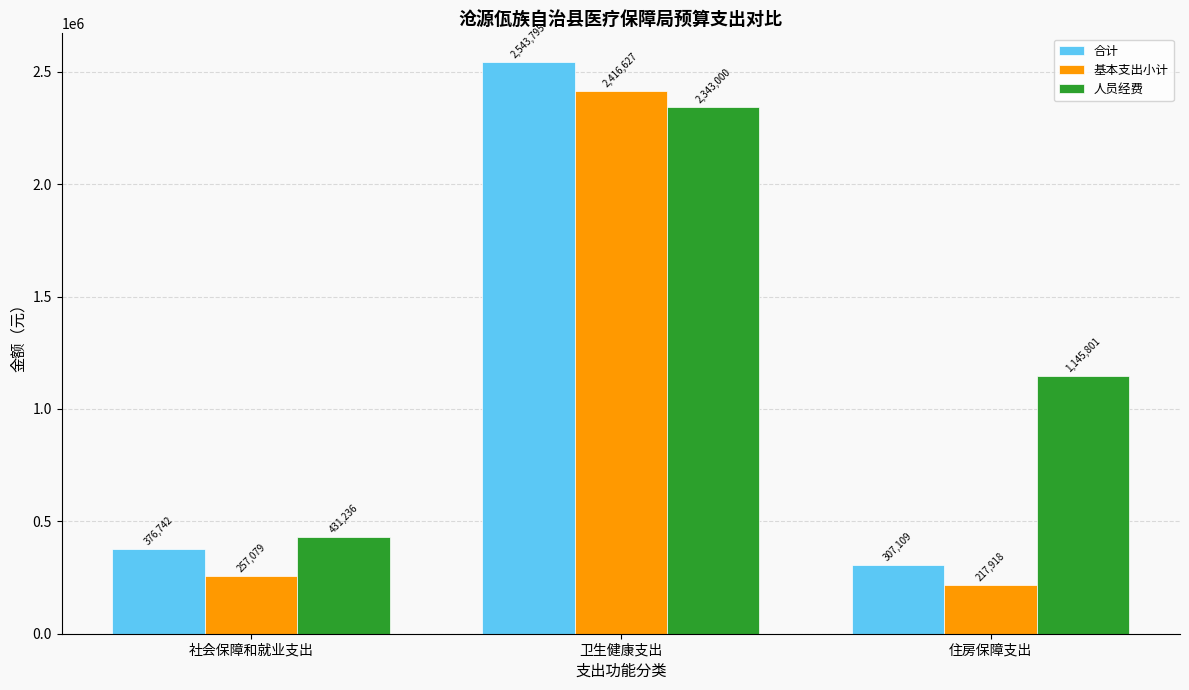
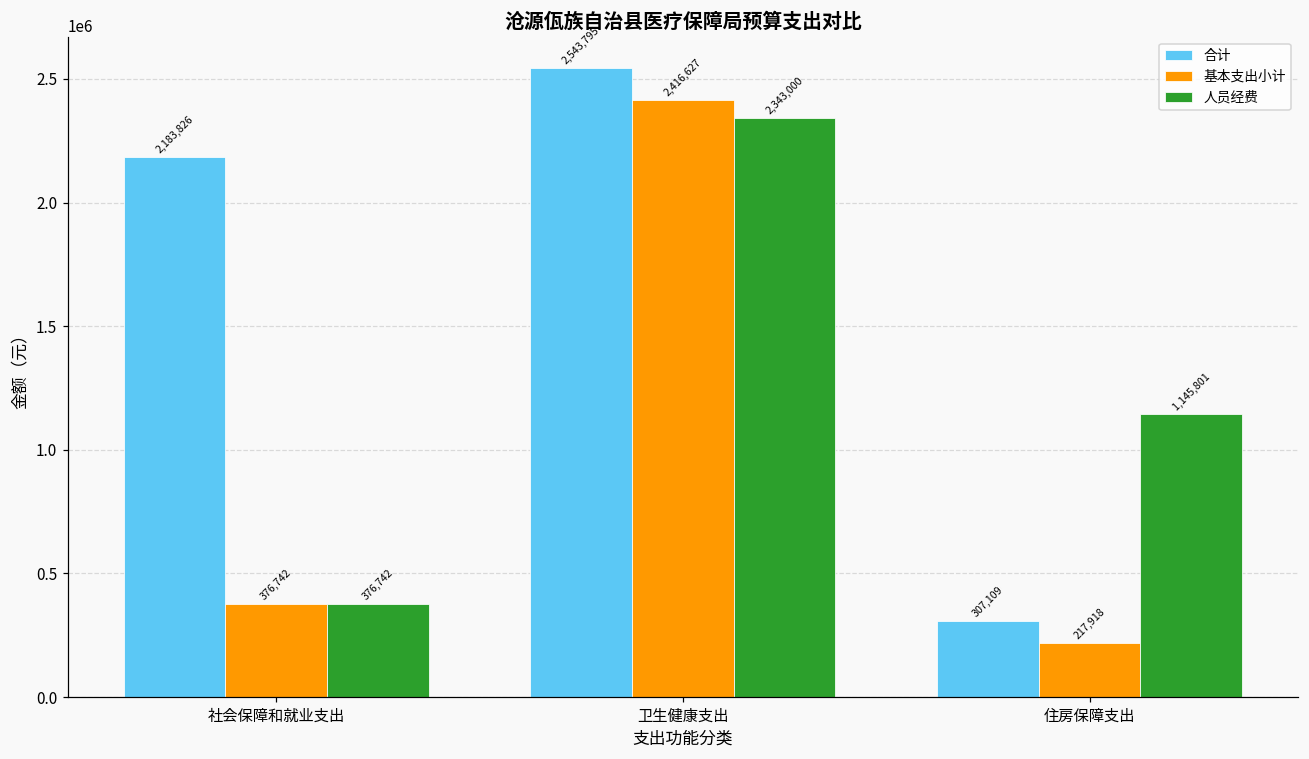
  {
    "合计": {
-     "社会保障和就业支出": "376,742",
+     "社会保障和就业支出": "2,183,826",
      "卫生健康支出": "2,543,795",
      "住房保障支出": "307,109"
    },
    "基本支出小计": {
-     "社会保障和就业支出": "257,079",
+     "社会保障和就业支出": "376,742",
      "卫生健康支出": "2,416,627",
      "住房保障支出": "217,918"
    },
    "人员经费": {
-     "社会保障和就业支出": "431,236",
+     "社会保障和就业支出": "376,742",
      "卫生健康支出": "2,343,000",
      "住房保障支出": "1,145,801"
    }
  }
